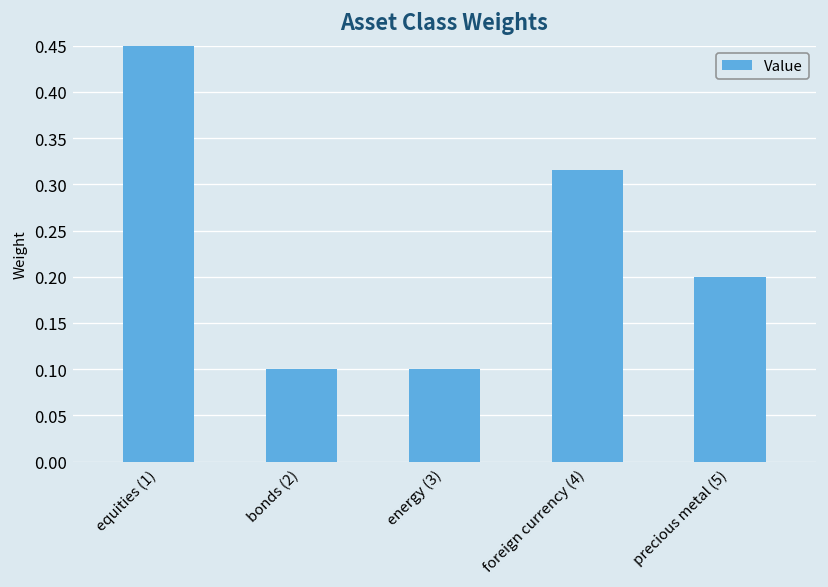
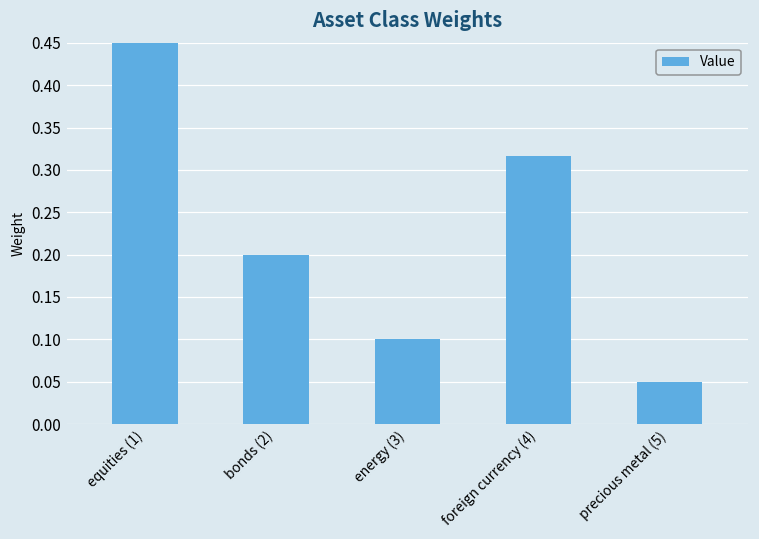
  {
-   "bonds (2)": 0.1,
+   "bonds (2)": 0.2,
    "energy (3)": 0.10,
    "foreign currency (4)": 0.32,
-   "precious metal (5)": 0.20
+   "precious metal (5)": 0.05
  }
